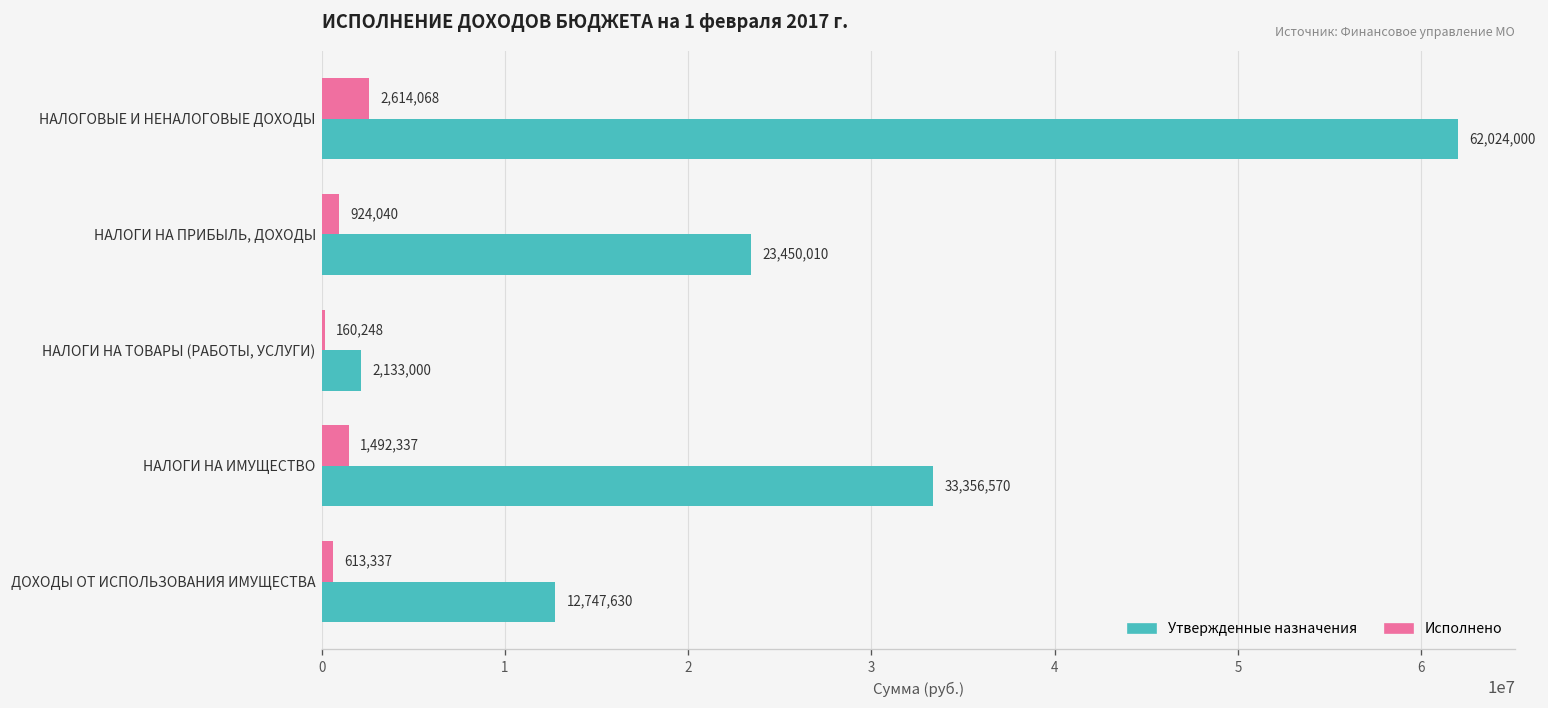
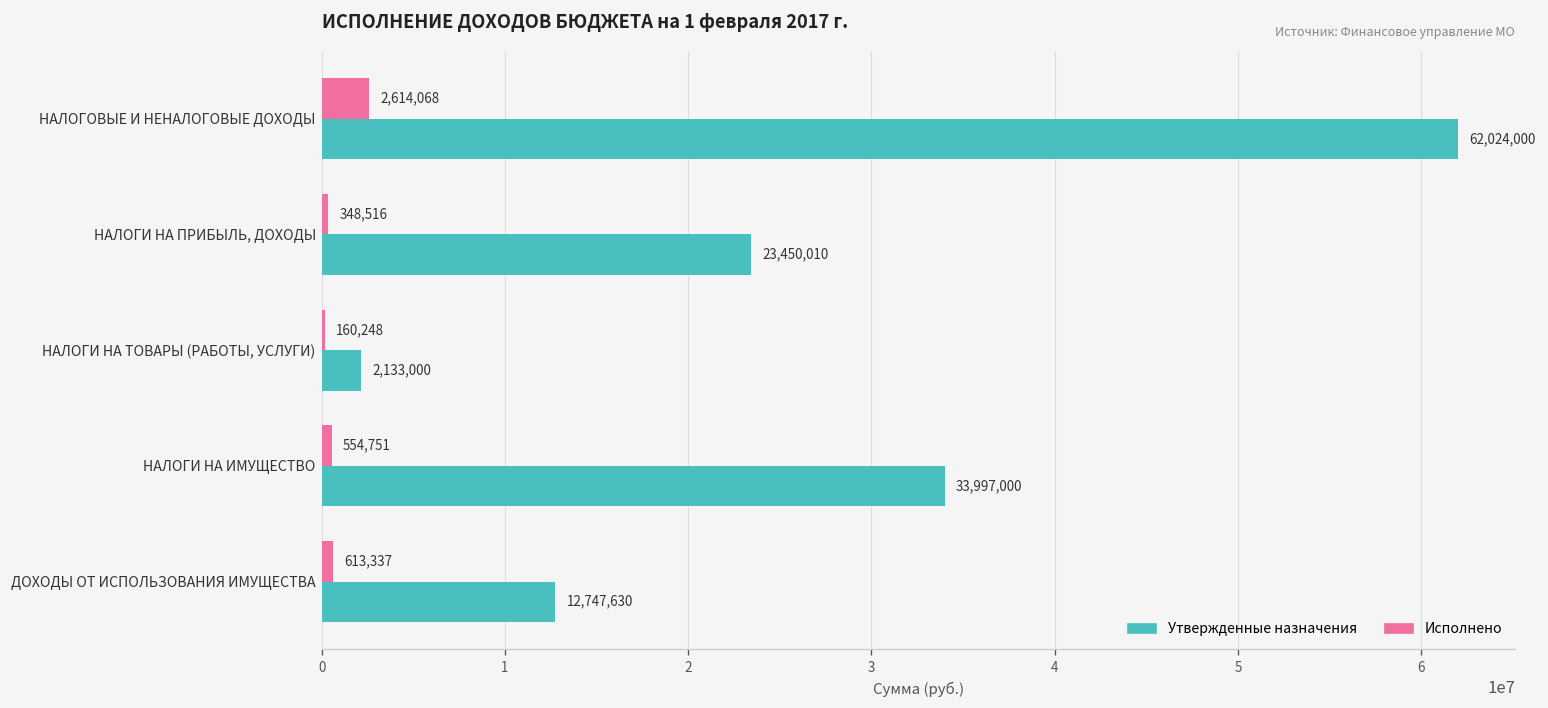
  {
    "Утвержденные назначения": {
      "НАЛОГОВЫЕ И НЕНАЛОГОВЫЕ ДОХОДЫ": "62,024,000",
      "НАЛОГИ НА ПРИБЫЛЬ, ДОХОДЫ": "23,450,010",
      "НАЛОГИ НА ТОВАРЫ (РАБОТЫ, УСЛУГИ)": "2,133,000",
-     "НАЛОГИ НА ИМУЩЕСТВО": "33,356,570",
+     "НАЛОГИ НА ИМУЩЕСТВО": "33,997,000",
      "ДОХОДЫ ОТ ИСПОЛЬЗОВАНИЯ ИМУЩЕСТВА": "12,747,630"
    },
    "Исполнено": {
      "НАЛОГОВЫЕ И НЕНАЛОГОВЫЕ ДОХОДЫ": "2,614,068",
-     "НАЛОГИ НА ПРИБЫЛЬ, ДОХОДЫ": "924,040",
+     "НАЛОГИ НА ПРИБЫЛЬ, ДОХОДЫ": "348,516",
      "НАЛОГИ НА ТОВАРЫ (РАБОТЫ, УСЛУГИ)": "160,248",
-     "НАЛОГИ НА ИМУЩЕСТВО": "1,492,337",
+     "НАЛОГИ НА ИМУЩЕСТВО": "554,751",
      "ДОХОДЫ ОТ ИСПОЛЬЗОВАНИЯ ИМУЩЕСТВА": "613,337"
    }
  }
